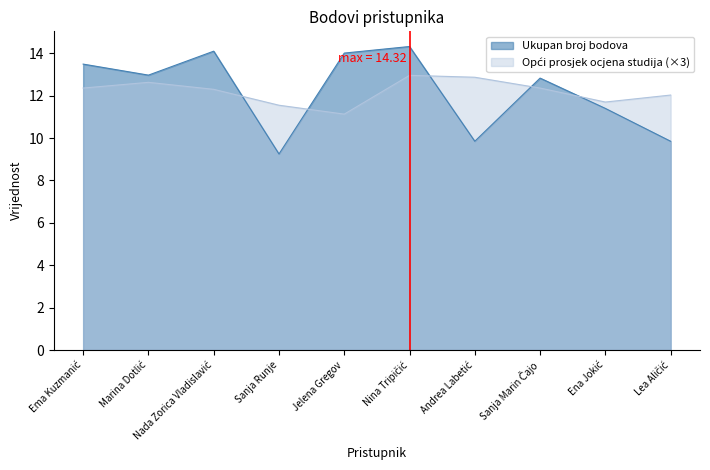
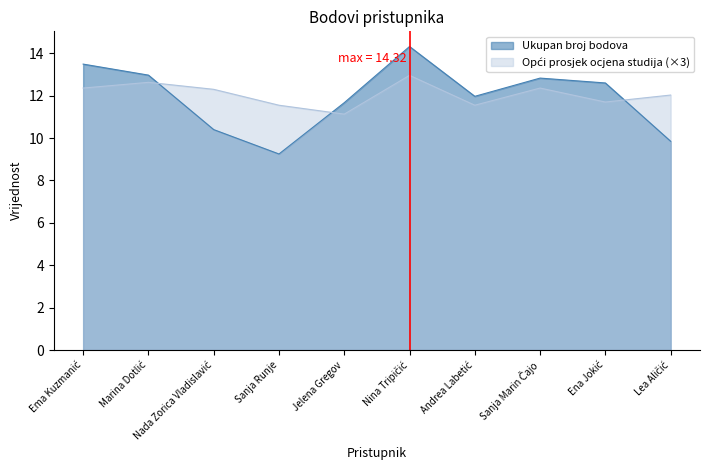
  {
    "Ukupan broj bodova": {
      "Ema Kuzmanić": 13.5,
      "Marina Dotlić": 13.0,
-     "Nada Zorica Vladislavić": 14.1,
+     "Nada Zorica Vladislavić": 10.4,
      "Sanja Runje": 9.3,
-     "Jelena Gregov": 14.0,
-     "Andrea Labetić": 9.9,
+     "Jelena Gregov": 11.7,
+     "Andrea Labetić": 12.0,
      "Sanja Marin Čajo": 12.8,
-     "Ena Jokić": 11.4,
+     "Ena Jokić": 12.6,
      "Lea Aličić": 9.9
    },
    "Opći prosjek ocjena studija (×3)": {
      "Ema Kuzmanić": 12.4,
      "Marina Dotlić": 12.6,
      "Nada Zorica Vladislavić": 12.3,
      "Sanja Runje": 11.6,
      "Jelena Gregov": 11.1,
      "Nina Tripičić": 13.0,
-     "Andrea Labetić": 12.9,
+     "Andrea Labetić": 11.6,
      "Sanja Marin Čajo": 12.4,
      "Ena Jokić": 11.7,
      "Lea Aličić": 12.0
    }
  }
